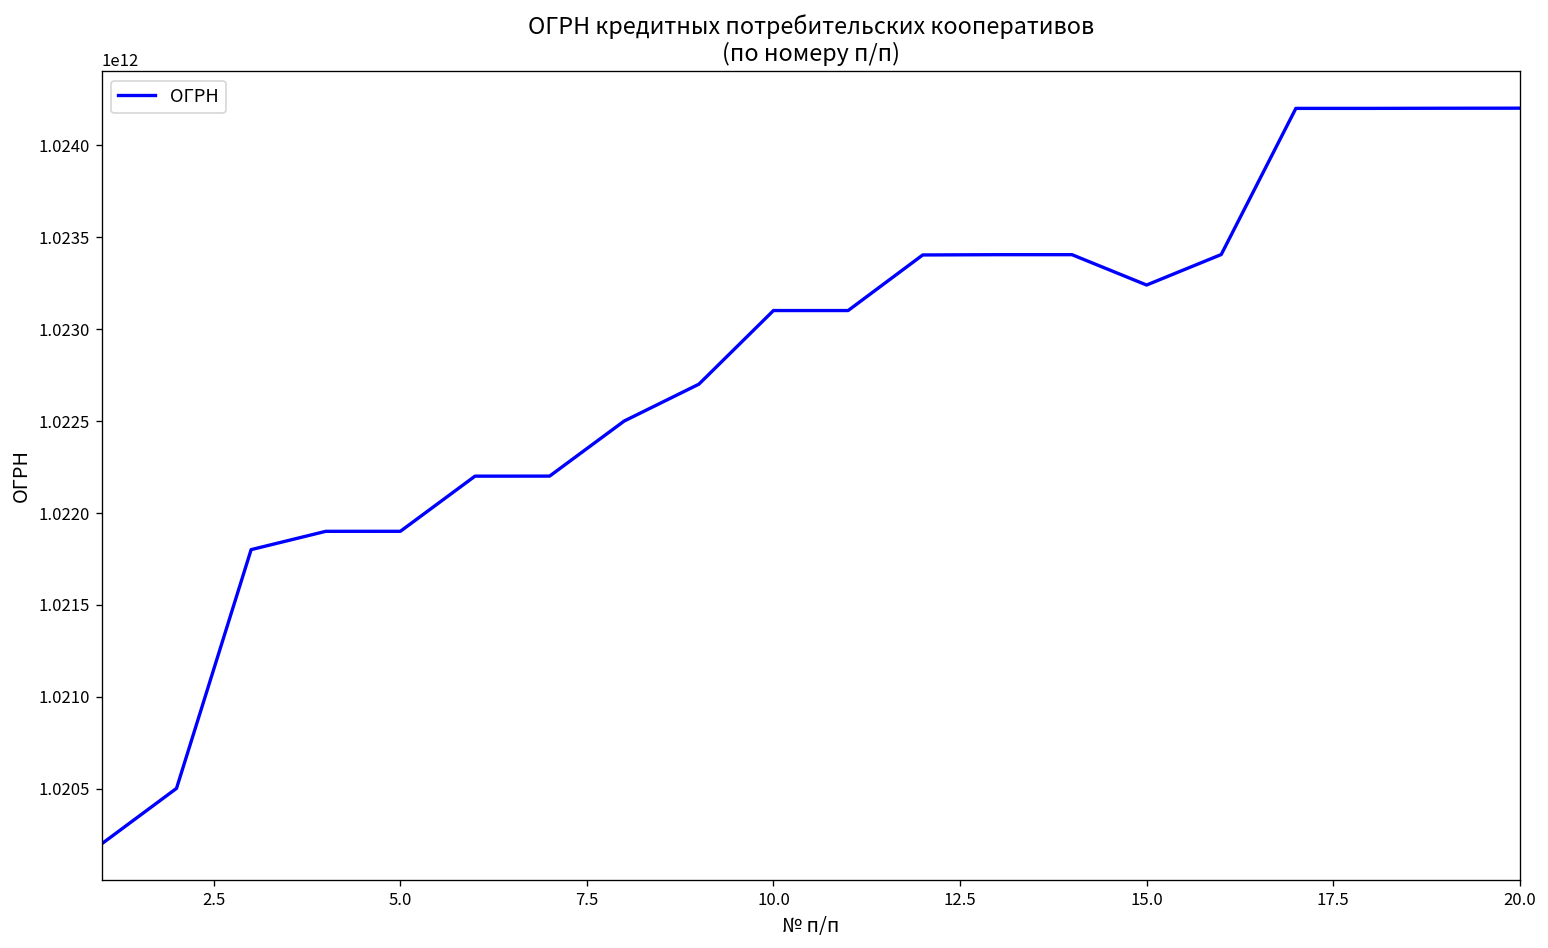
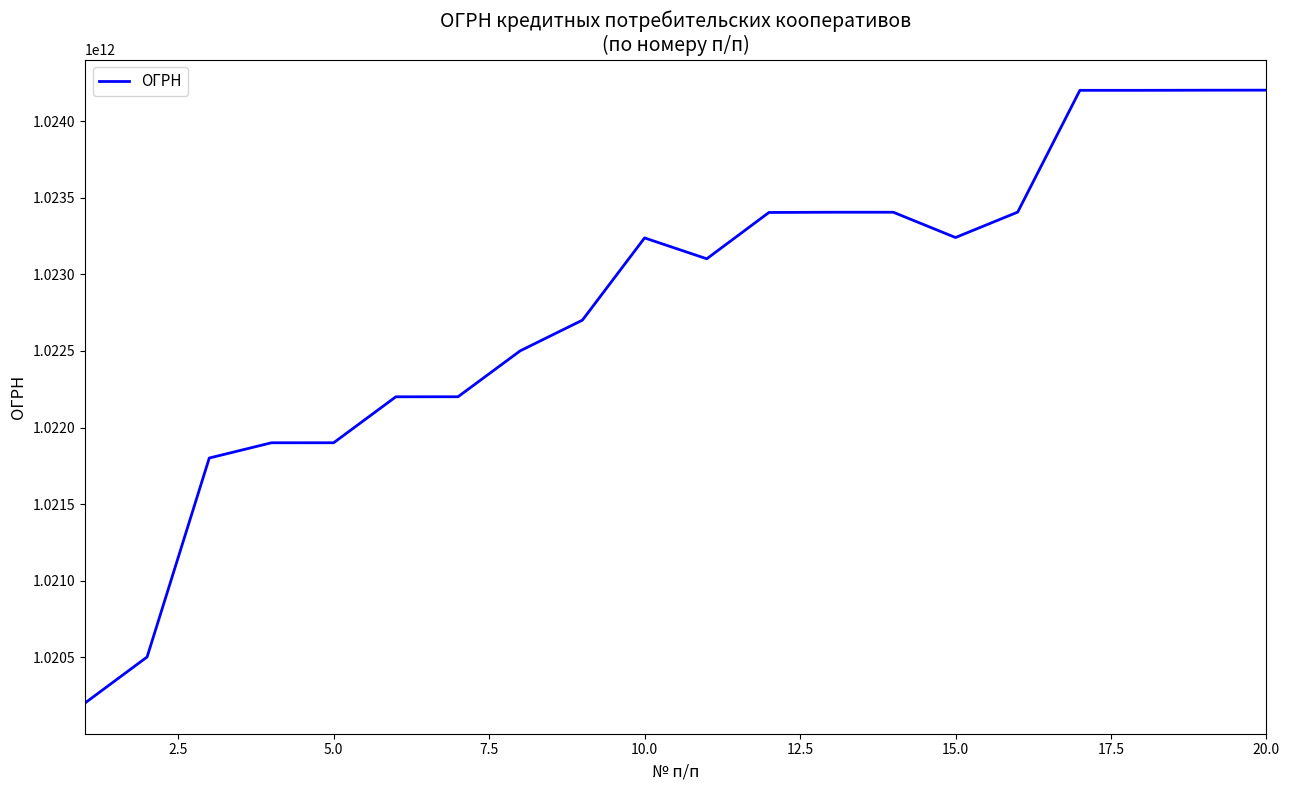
  {
    "5.0": 1021900000000,
-   "10.0": 1023100000000,
+   "10.0": 1023240000000,
    "15.0": 1023240000000,
    "20.0": 1024200000000
  }
